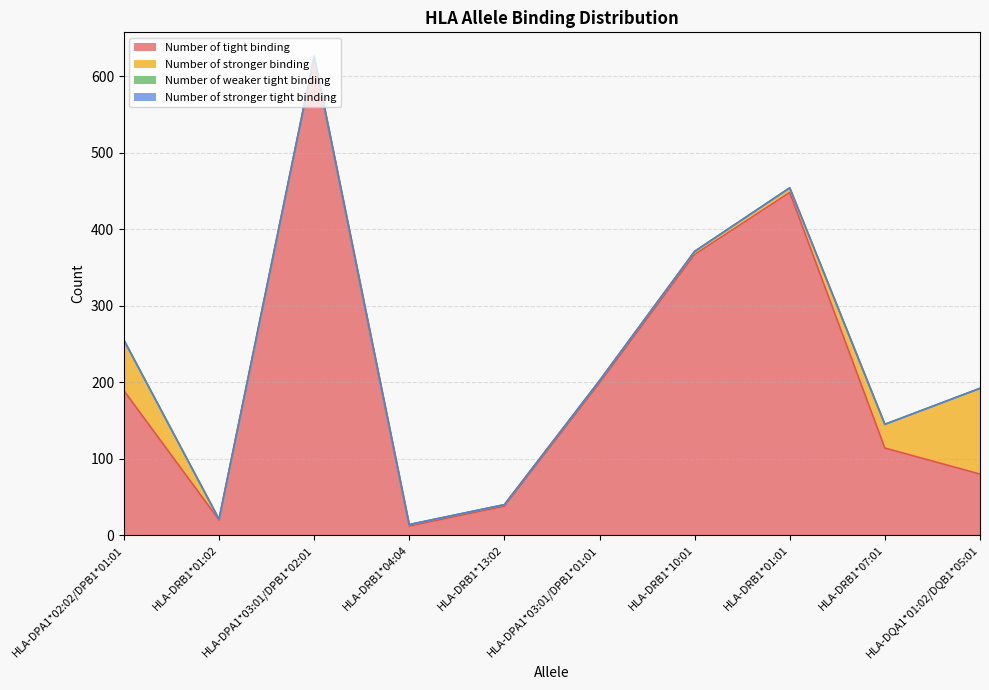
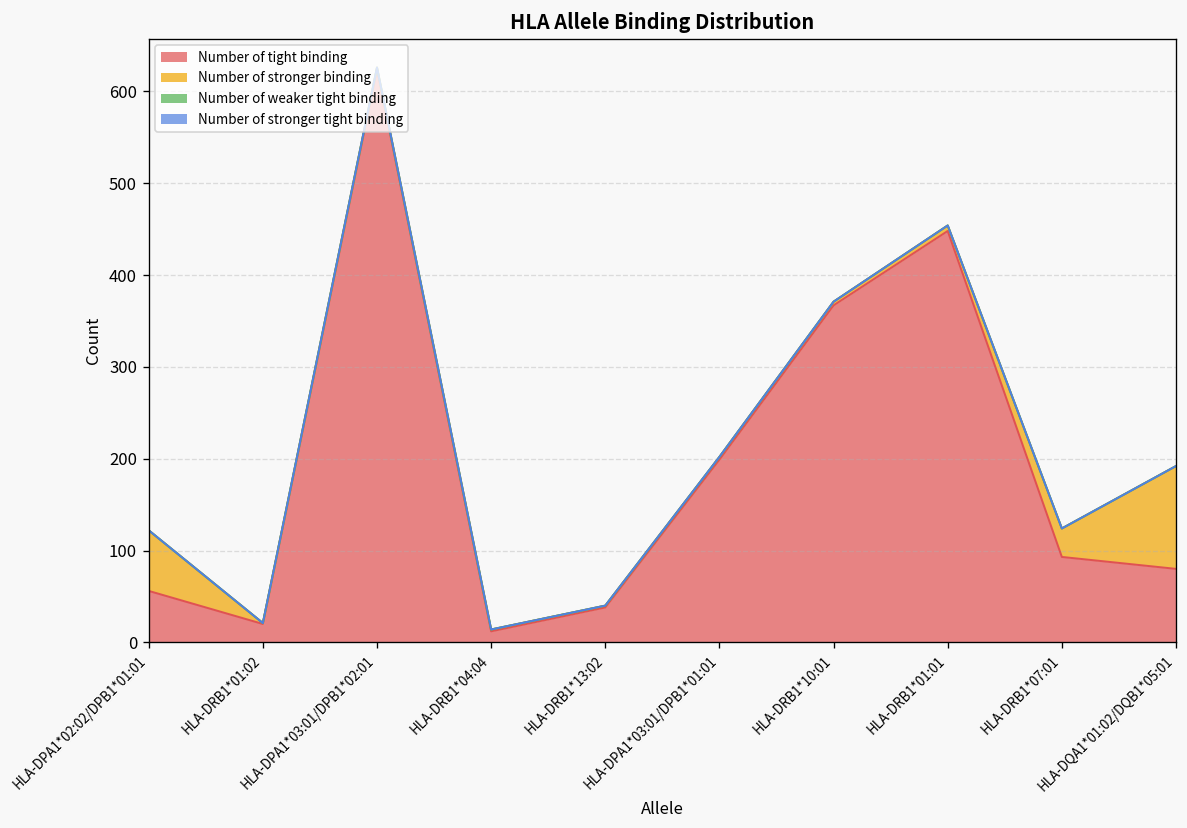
  {
    "Number of tight binding": {
-     "HLA-DPA1*02:02/DPB1*01:01": 190,
+     "HLA-DPA1*02:02/DPB1*01:01": 60,
      "HLA-DRB1*10:01": 370,
      "HLA-DRB1*01:01": 450,
-     "HLA-DRB1*07:01": 110,
+     "HLA-DRB1*07:01": 90,
      "HLA-DQA1*01:02/DQB1*05:01": 80
    },
    "Number of stronger tight binding": {
      "HLA-DRB1*10:01": 0
    }
  }
